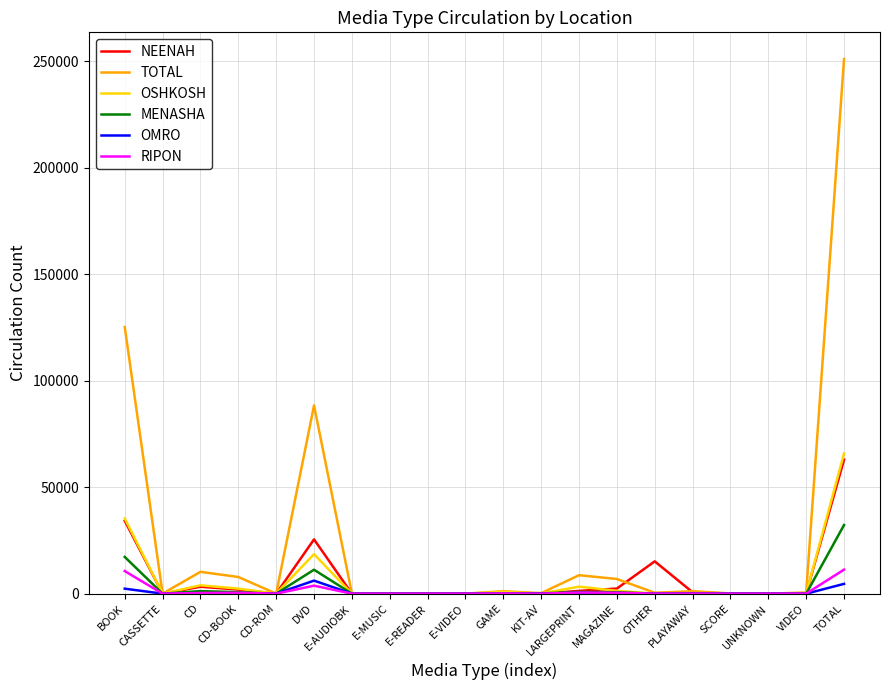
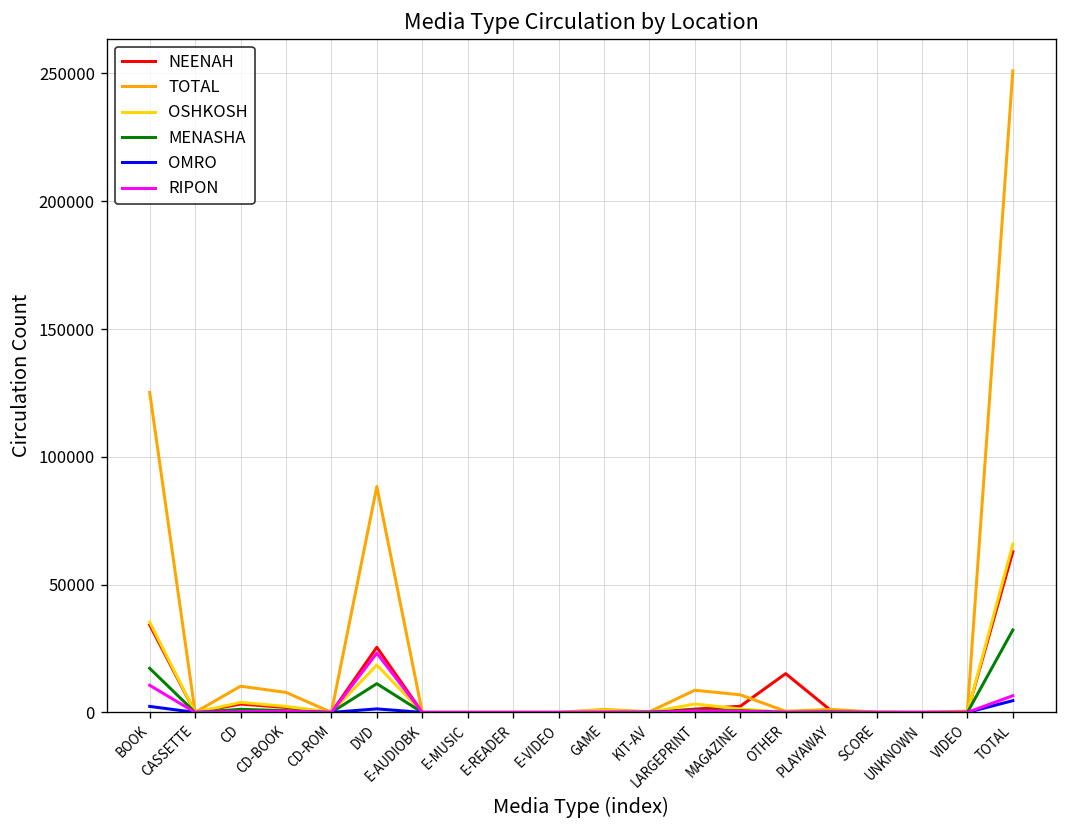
  {
    "NEENAH": {
      "DVD": 25000,
      "OTHER": 15000,
      "TOTAL": 63000
    },
    "MENASHA": {
      "BOOK": 17000,
      "DVD": 11000,
      "TOTAL": 32000
    },
    "OMRO": {
      "BOOK": 2000,
-     "DVD": 6000,
+     "DVD": 1000,
      "TOTAL": 5000
    },
    "RIPON": {
      "BOOK": 11000,
-     "DVD": 4000,
-     "TOTAL": 11000
+     "DVD": 23000,
+     "TOTAL": 7000
    }
  }
